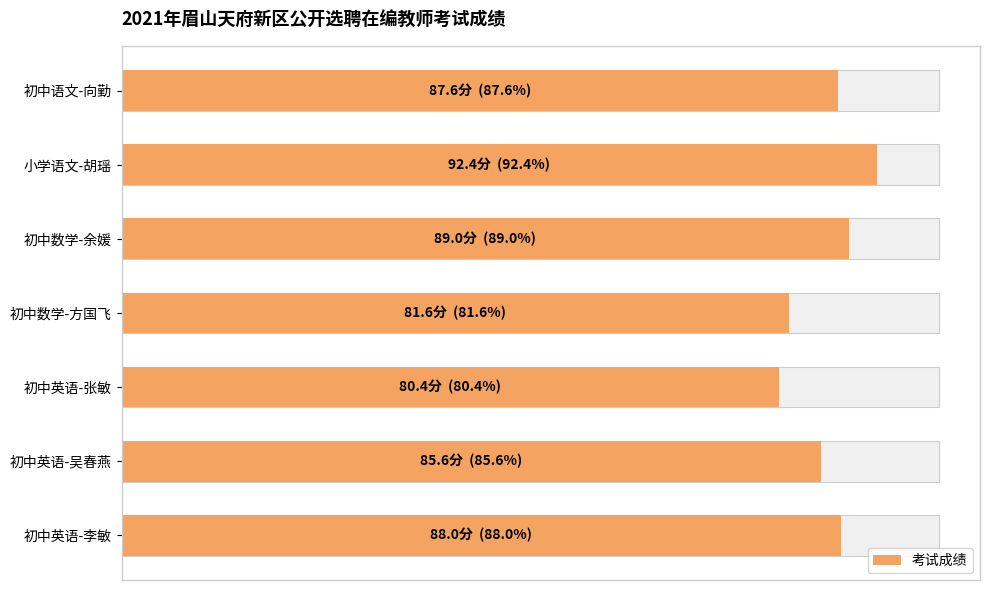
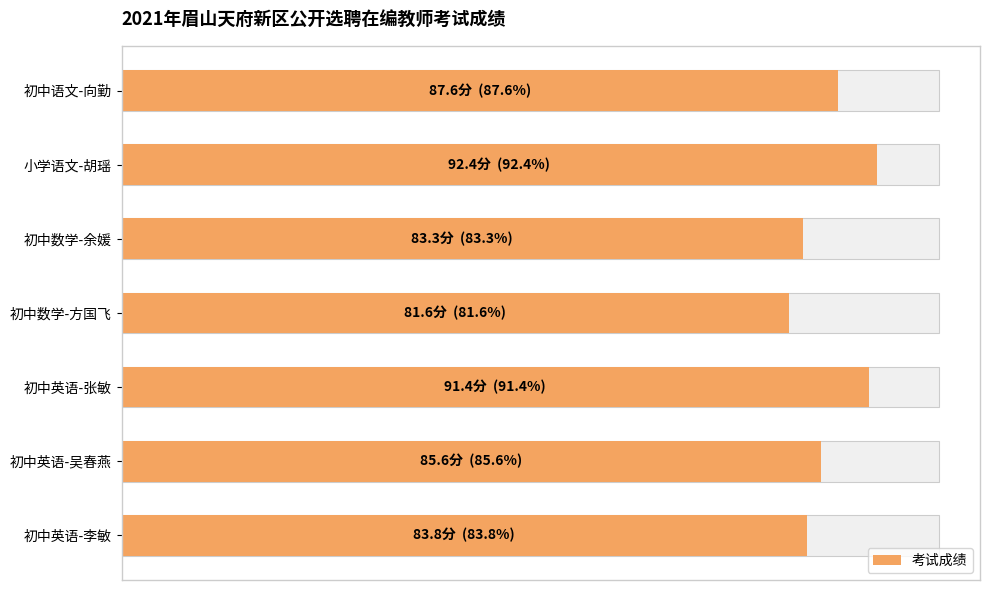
  {
    "考试成绩": {
-     "初中数学-余媛": "89.0分 (89.0%)",
-     "初中英语-张敏": "80.4分 (80.4%)",
-     "初中英语-李敏": "88.0分 (88.0%)"
+     "初中数学-余媛": "83.3分 (83.3%)",
+     "初中英语-张敏": "91.4分 (91.4%)",
+     "初中英语-李敏": "83.8分 (83.8%)"
    }
  }
